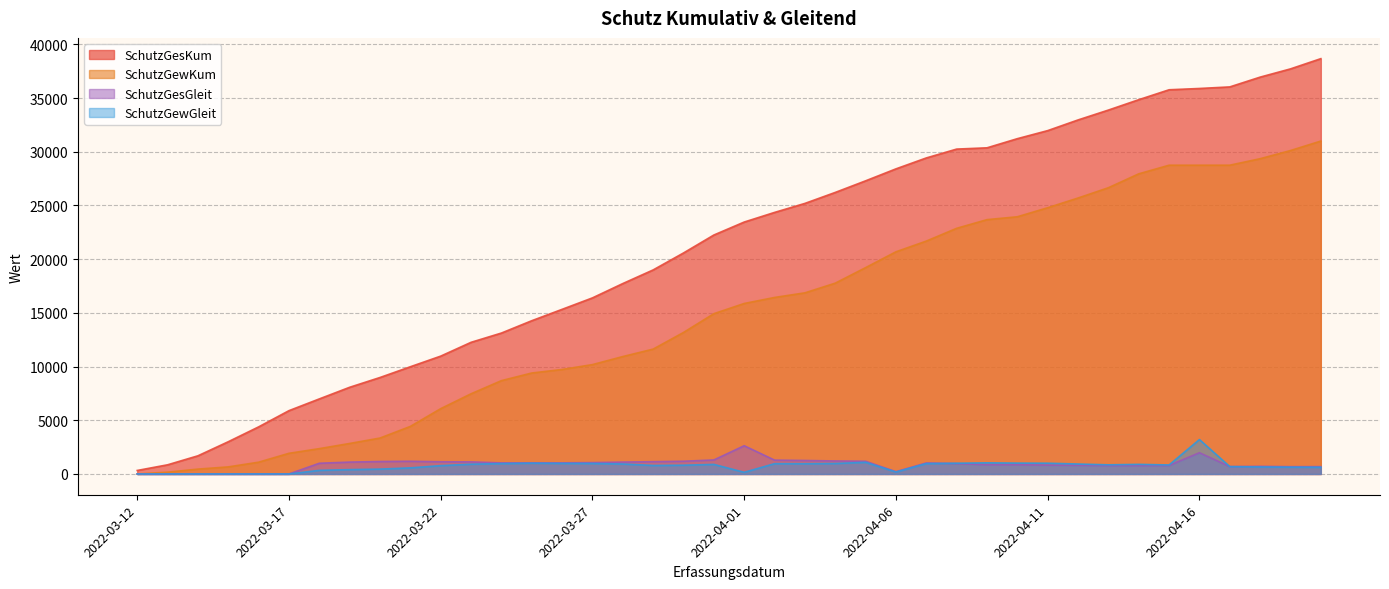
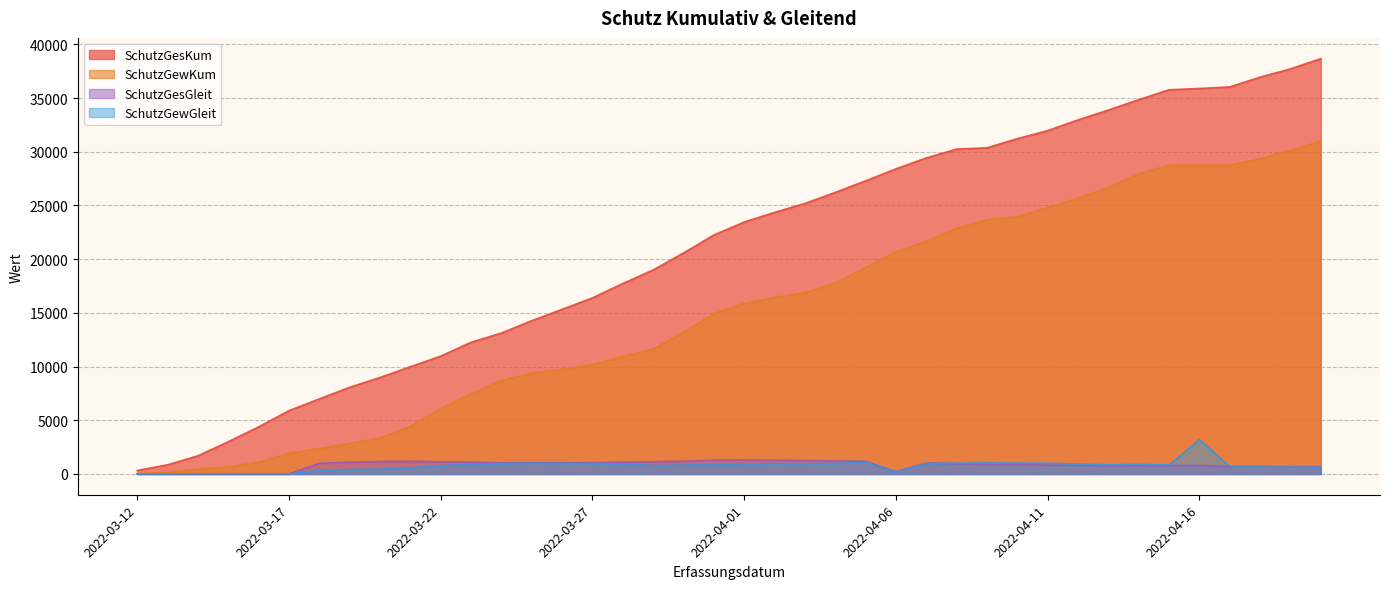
  {
    "SchutzGesGleit": {
      "2022-03-22": 1100,
-     "2022-04-01": 2600,
-     "2022-04-16": 2000
+     "2022-04-01": 1300,
+     "2022-04-16": 800
    },
    "SchutzGewGleit": {
      "2022-03-22": 800,
-     "2022-04-01": 200,
+     "2022-04-01": 900,
      "2022-04-16": 3200
    }
  }
